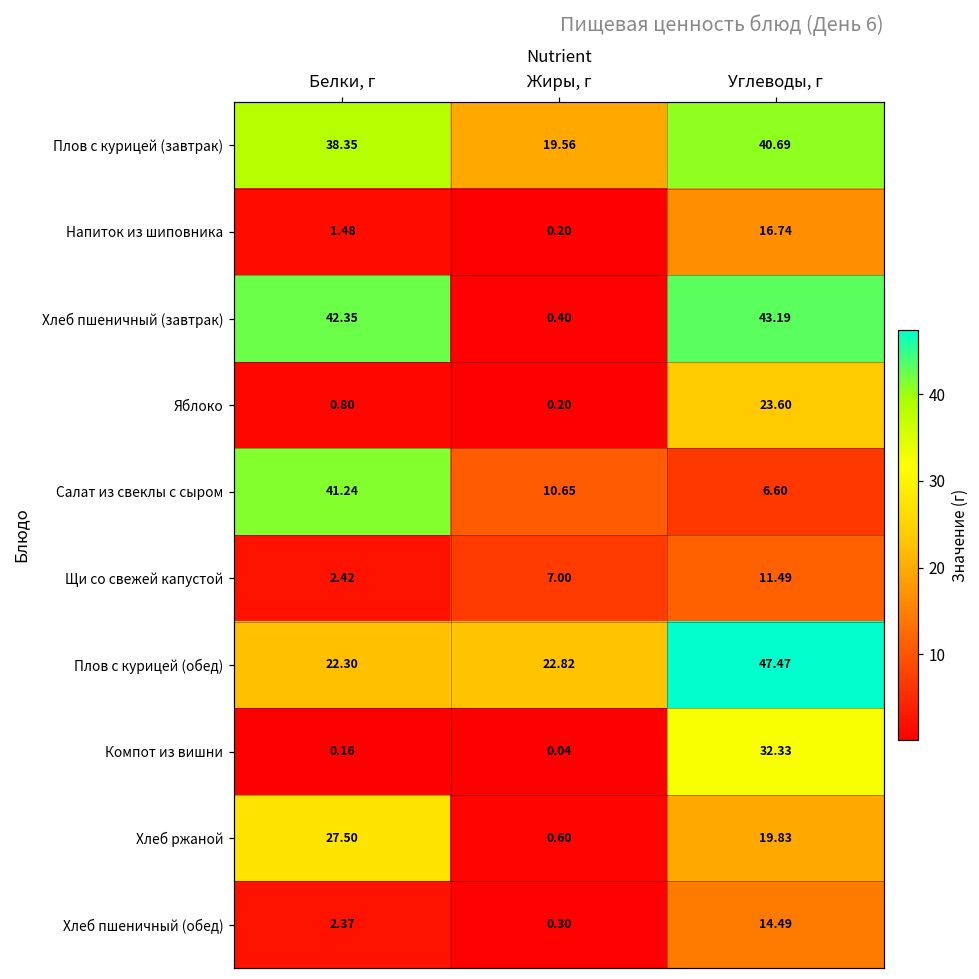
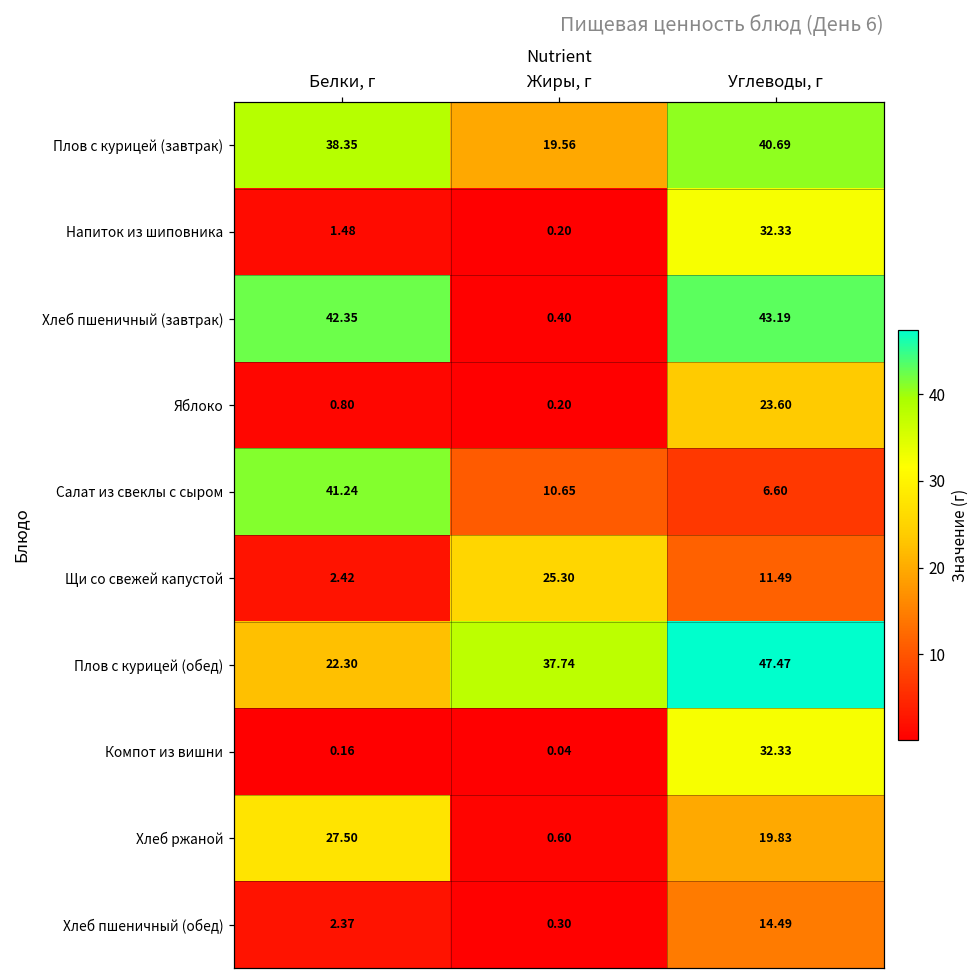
  {
    "Плов с курицей (завтрак)": {
      "Белки, г": 38.35,
      "Жиры, г": 19.56,
      "Углеводы, г": 40.69
    },
    "Напиток из шиповника": {
      "Белки, г": 1.48,
      "Жиры, г": 0.20,
-     "Углеводы, г": 16.74
+     "Углеводы, г": 32.33
    },
    "Хлеб пшеничный (завтрак)": {
      "Белки, г": 42.35,
      "Жиры, г": 0.40,
      "Углеводы, г": 43.19
    },
    "Яблоко": {
      "Белки, г": 0.80,
      "Жиры, г": 0.20,
      "Углеводы, г": 23.60
    },
    "Салат из свеклы с сыром": {
      "Белки, г": 41.24,
      "Жиры, г": 10.65,
      "Углеводы, г": 6.60
    },
    "Щи со свежей капустой": {
      "Белки, г": 2.42,
-     "Жиры, г": 7.00,
+     "Жиры, г": 25.30,
      "Углеводы, г": 11.49
    },
    "Плов с курицей (обед)": {
      "Белки, г": 22.30,
-     "Жиры, г": 22.82,
+     "Жиры, г": 37.74,
      "Углеводы, г": 47.47
    },
    "Компот из вишни": {
      "Белки, г": 0.16,
      "Жиры, г": 0.04,
      "Углеводы, г": 32.33
    },
    "Хлеб ржаной": {
      "Белки, г": 27.50,
      "Жиры, г": 0.60,
      "Углеводы, г": 19.83
    },
    "Хлеб пшеничный (обед)": {
      "Белки, г": 2.37,
      "Жиры, г": 0.30,
      "Углеводы, г": 14.49
    }
  }
